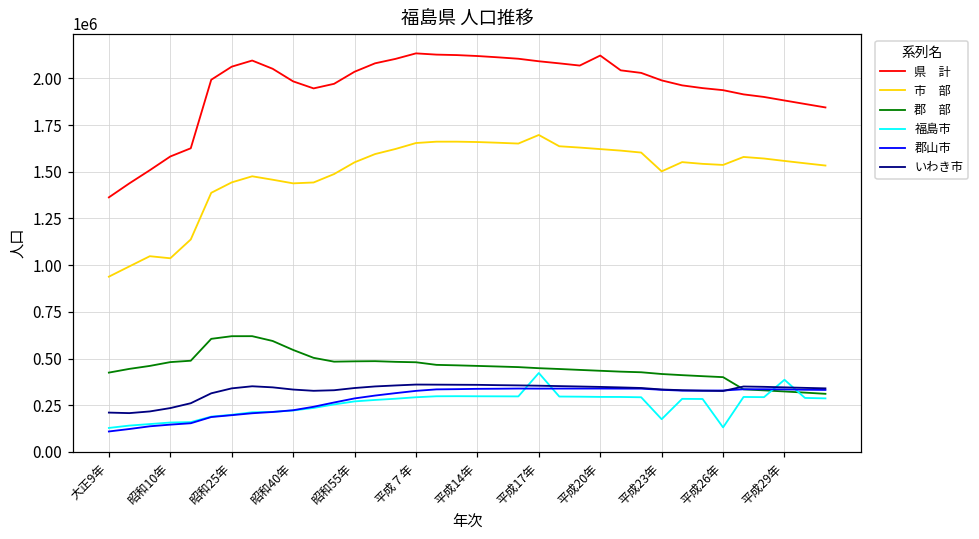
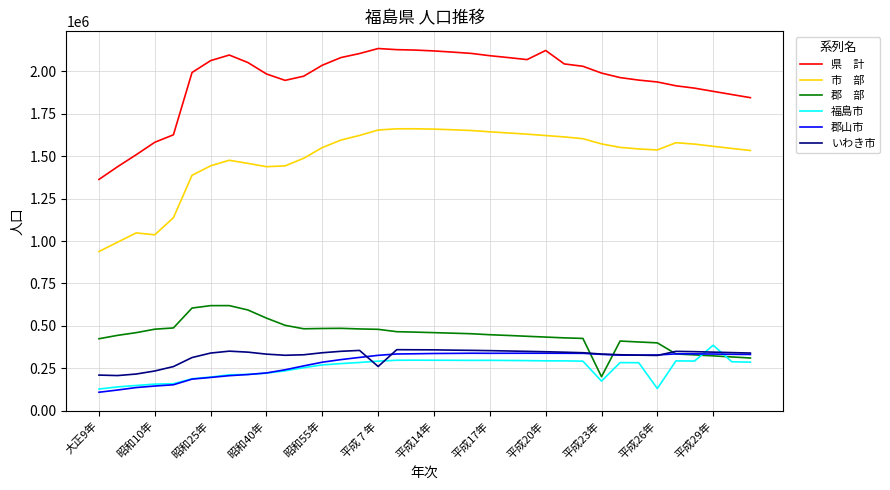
  {
    "県 計": {
      "大正9年": 1360000,
      "昭和10年": 1580000,
      "昭和25年": 2060000,
      "昭和40年": 1980000,
      "昭和55年": 2040000,
      "平成７年": 2130000,
      "平成14年": 2120000,
      "平成17年": 2090000,
      "平成20年": 2120000,
      "平成23年": 1990000,
      "平成26年": 1940000,
      "平成29年": 1880000
    },
    "市 部": {
      "大正9年": 940000,
      "昭和10年": 1040000,
      "昭和25年": 1440000,
      "昭和40年": 1440000,
      "昭和55年": 1550000,
      "平成７年": 1650000,
      "平成14年": 1660000,
-     "平成17年": 1700000,
+     "平成17年": 1640000,
      "平成20年": 1620000,
-     "平成23年": 1500000,
+     "平成23年": 1570000,
      "平成26年": 1540000,
      "平成29年": 1560000
    },
    "郡 部": {
      "大正9年": 420000,
      "昭和10年": 480000,
      "昭和25年": 620000,
      "昭和40年": 550000,
      "昭和55年": 480000,
      "平成７年": 480000,
      "平成14年": 460000,
      "平成17年": 450000,
      "平成20年": 430000,
-     "平成23年": 420000,
+     "平成23年": 200000,
      "平成26年": 400000
    },
    "福島市": {
      "大正9年": 130000,
      "昭和55年": 270000,
      "平成７年": 290000,
      "平成14年": 300000,
-     "平成17年": 420000,
+     "平成17年": 300000,
      "平成20年": 290000,
      "平成23年": 180000,
      "平成26年": 130000,
      "平成29年": 390000
    },
    "郡山市": {
      "大正9年": 110000,
      "昭和55年": 290000,
      "平成７年": 330000,
      "平成14年": 340000,
      "平成17年": 340000
    },
    "いわき市": {
      "大正9年": 210000,
      "昭和10年": 230000,
      "昭和25年": 340000,
      "昭和40年": 330000,
      "昭和55年": 340000,
-     "平成７年": 360000,
+     "平成７年": 260000,
      "平成14年": 360000,
      "平成17年": 350000
    }
  }
